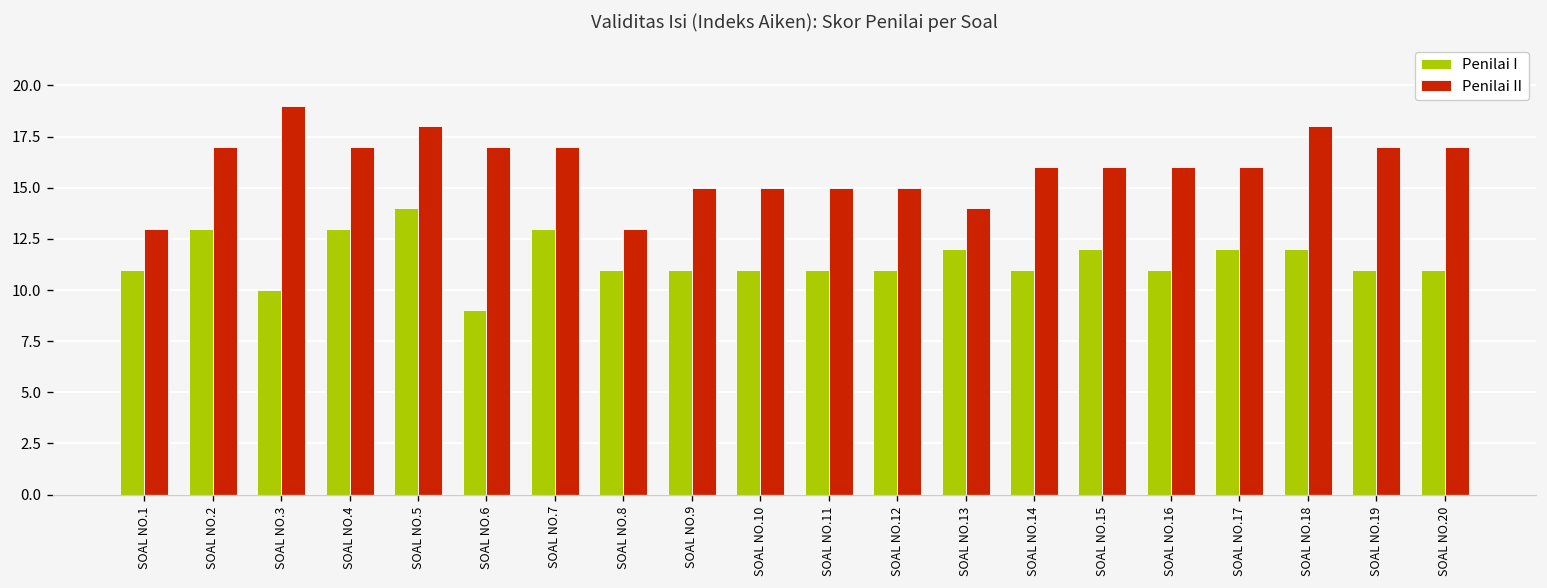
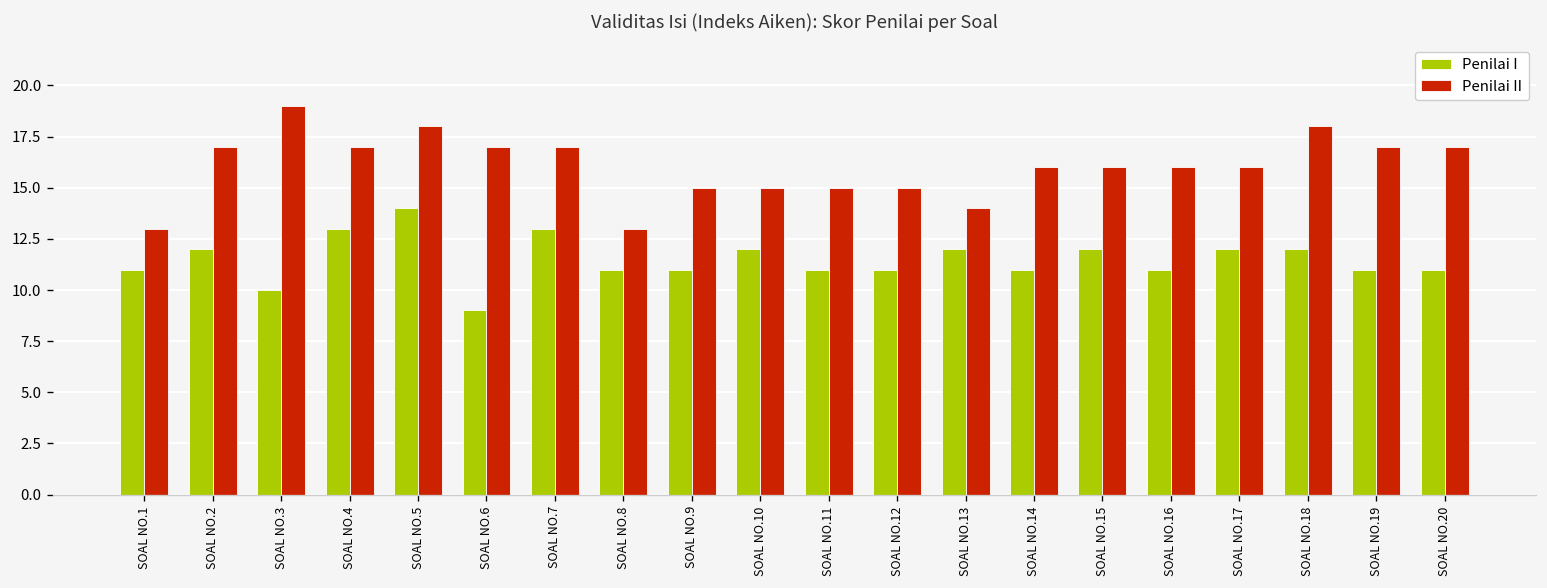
  {
    "Penilai I": {
      "SOAL NO.1": 11,
-     "SOAL NO.2": 13,
+     "SOAL NO.2": 12,
      "SOAL NO.3": 10,
      "SOAL NO.4": 13,
      "SOAL NO.5": 14,
      "SOAL NO.6": 9,
      "SOAL NO.7": 13,
      "SOAL NO.8": 11,
      "SOAL NO.9": 11,
-     "SOAL NO.10": 11,
+     "SOAL NO.10": 12,
      "SOAL NO.11": 11,
      "SOAL NO.12": 11,
      "SOAL NO.13": 12,
      "SOAL NO.14": 11,
      "SOAL NO.15": 12,
      "SOAL NO.16": 11,
      "SOAL NO.17": 12,
      "SOAL NO.18": 12,
      "SOAL NO.19": 11,
      "SOAL NO.20": 11
    },
    "Penilai II": {
      "SOAL NO.1": 13,
      "SOAL NO.2": 17,
      "SOAL NO.3": 19,
      "SOAL NO.4": 17,
      "SOAL NO.5": 18,
      "SOAL NO.6": 17,
      "SOAL NO.7": 17,
      "SOAL NO.8": 13,
      "SOAL NO.9": 15,
      "SOAL NO.10": 15,
      "SOAL NO.11": 15,
      "SOAL NO.12": 15,
      "SOAL NO.13": 14,
      "SOAL NO.14": 16,
      "SOAL NO.15": 16,
      "SOAL NO.16": 16,
      "SOAL NO.17": 16,
      "SOAL NO.18": 18,
      "SOAL NO.19": 17,
      "SOAL NO.20": 17
    }
  }
